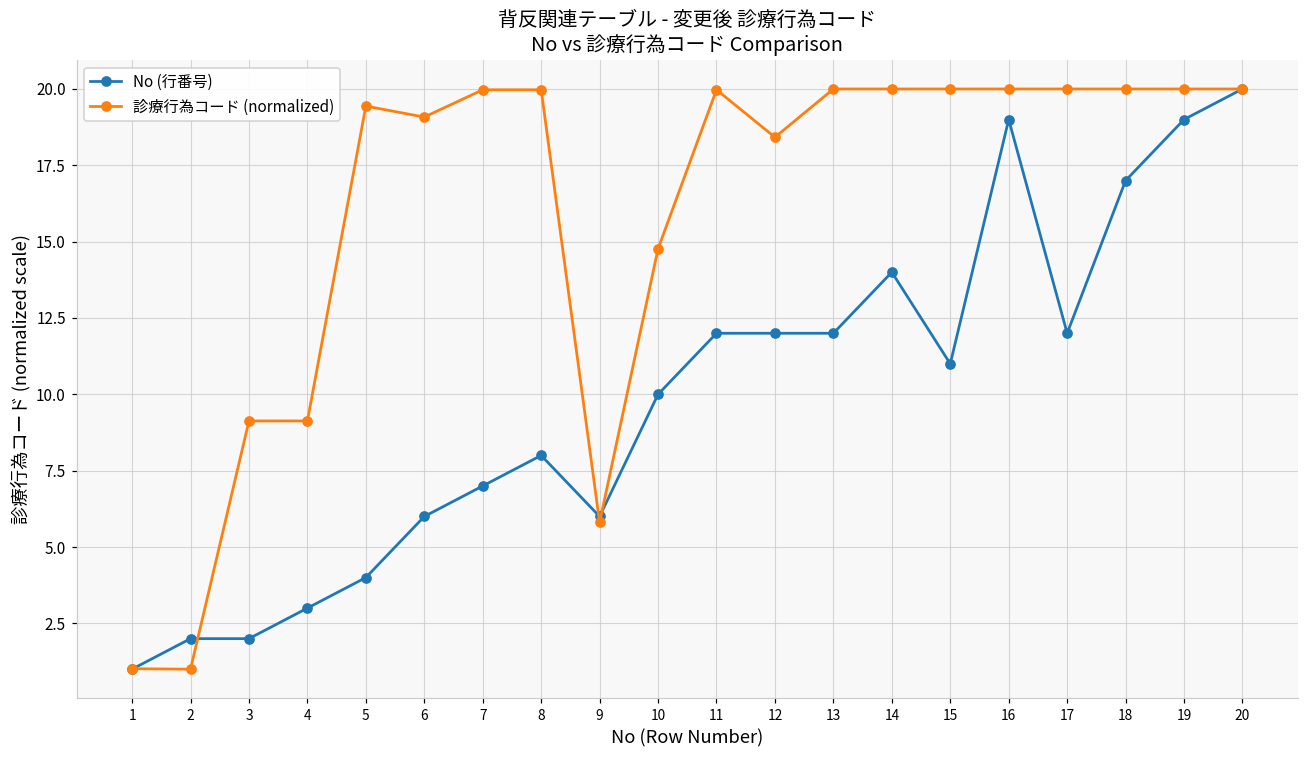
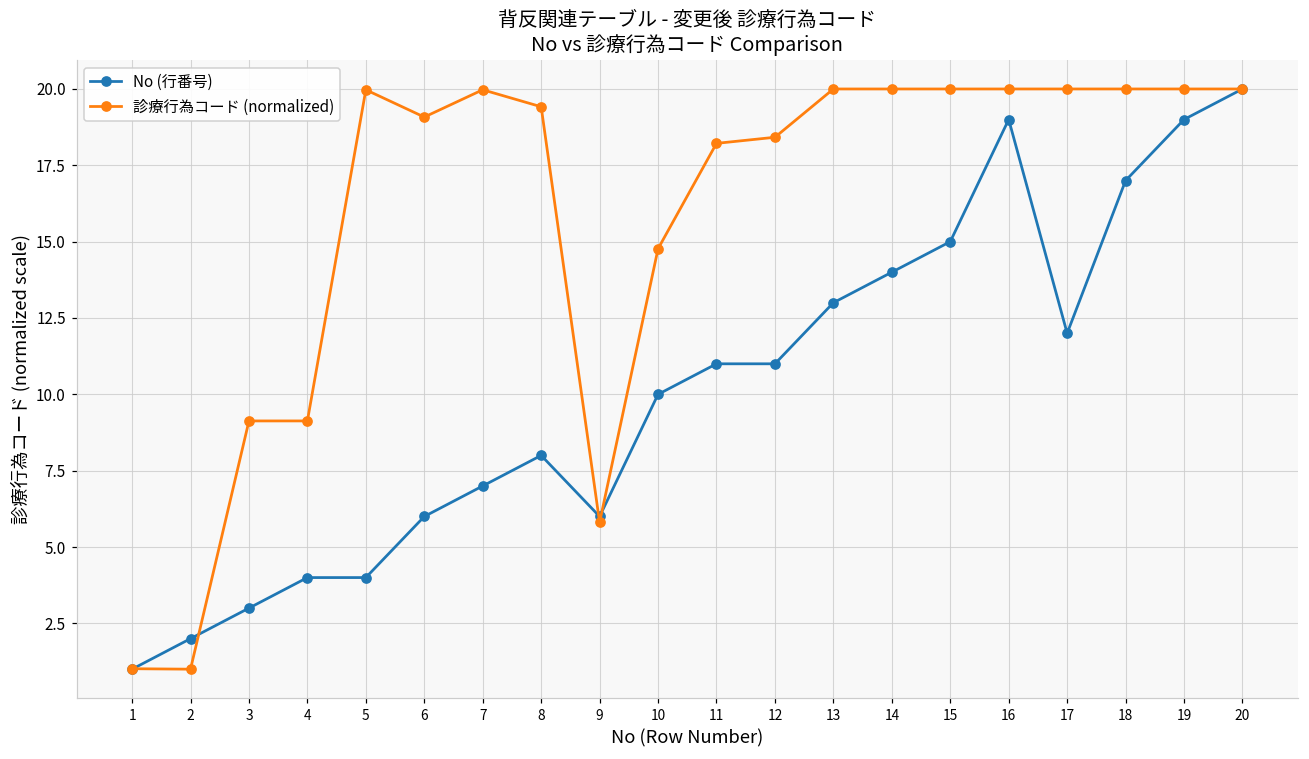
  {
    "No (行番号)": {
      "2": 2,
-     "3": 2,
-     "4": 3,
+     "3": 3,
+     "4": 4,
      "5": 4,
      "6": 6,
      "7": 7,
      "8": 8,
      "9": 6,
      "10": 10,
-     "11": 12,
-     "12": 12,
-     "13": 12,
+     "11": 11,
+     "12": 11,
+     "13": 13,
      "14": 14,
-     "15": 11,
+     "15": 15,
      "16": 19,
      "17": 12,
      "18": 17,
      "19": 19
    },
    "診療行為コード (normalized)": {
      "2": 1.0,
      "3": 9.1,
      "4": 9.1,
-     "5": 19.4,
+     "5": 20.0,
      "6": 19.1,
      "7": 20.0,
-     "8": 20.0,
+     "8": 19.4,
      "9": 5.8,
      "10": 14.8,
-     "11": 20.0,
+     "11": 18.2,
      "12": 18.4,
      "13": 20.0,
      "14": 20.0,
      "15": 20.0,
      "16": 20.0,
      "17": 20.0,
      "18": 20.0,
      "19": 20.0
    }
  }
